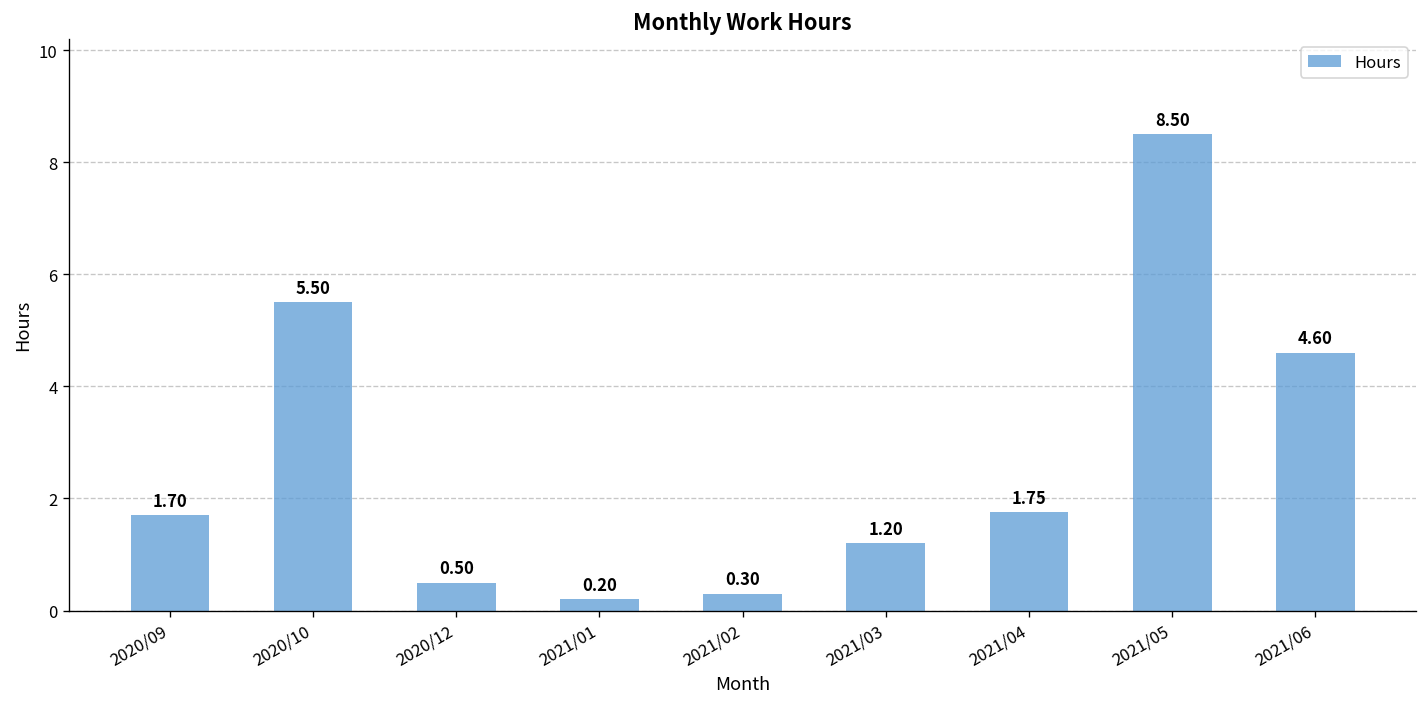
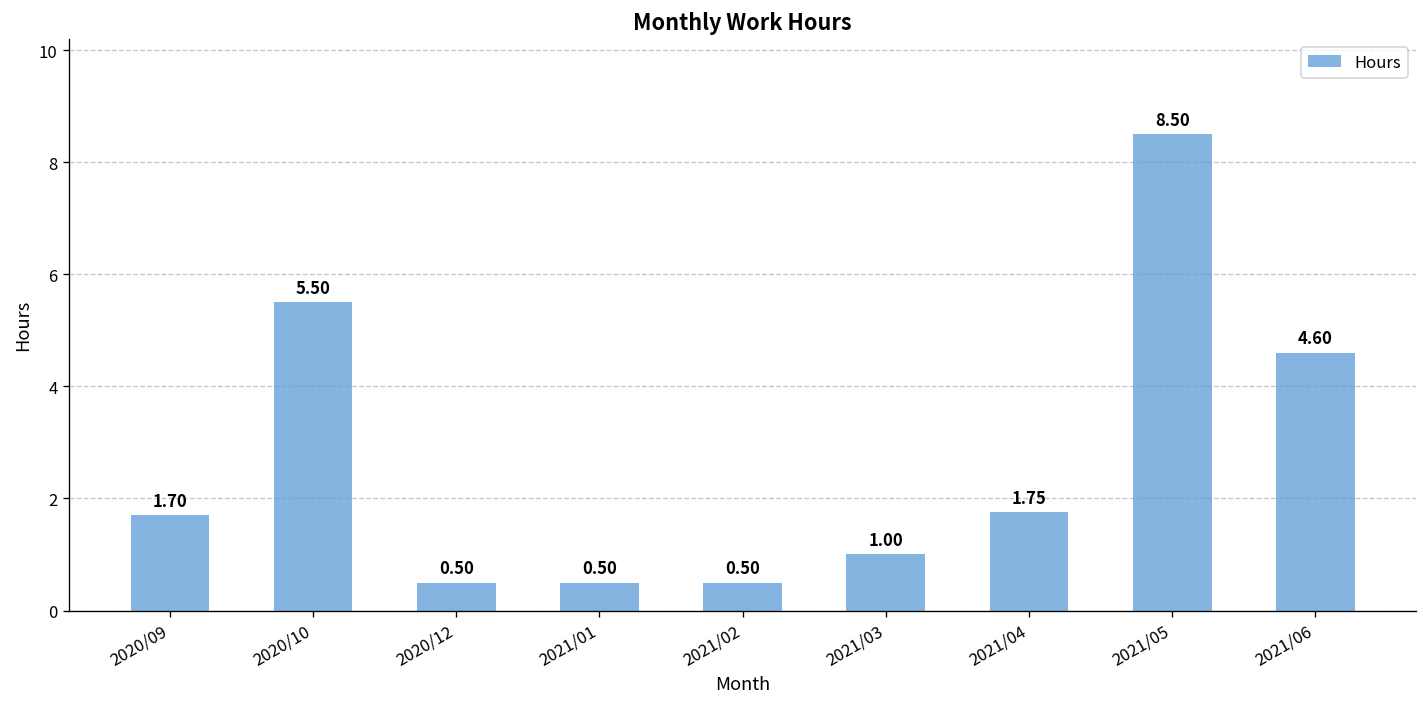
  {
    "2020/09": 1.70,
    "2020/10": 5.50,
    "2020/12": 0.50,
-   "2021/01": 0.20,
-   "2021/02": 0.30,
-   "2021/03": 1.20,
+   "2021/01": 0.50,
+   "2021/02": 0.50,
+   "2021/03": 1.00,
    "2021/04": 1.75,
    "2021/05": 8.50,
    "2021/06": 4.60
  }
